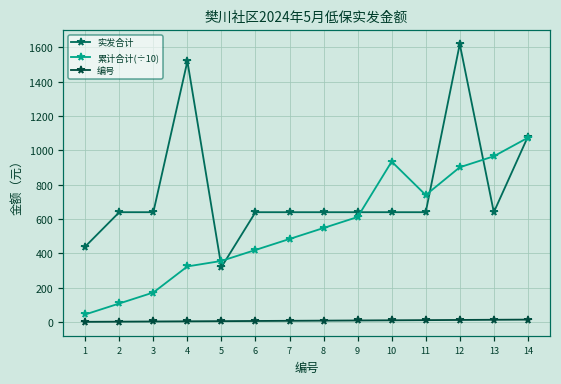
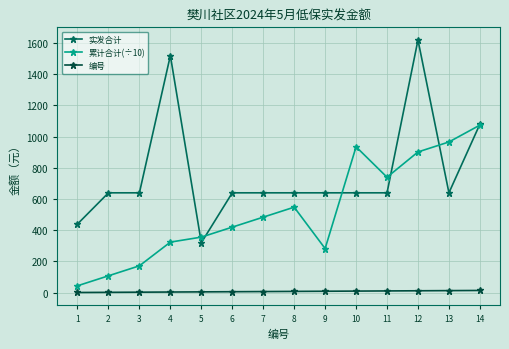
  {
    "累计合计(÷10)": {
      "1": 40,
      "2": 110,
      "3": 170,
      "4": 320,
      "5": 360,
      "6": 420,
      "7": 480,
      "8": 550,
-     "9": 610,
+     "9": 280,
      "10": 940,
      "11": 740,
      "12": 900,
      "13": 970
    }
  }
